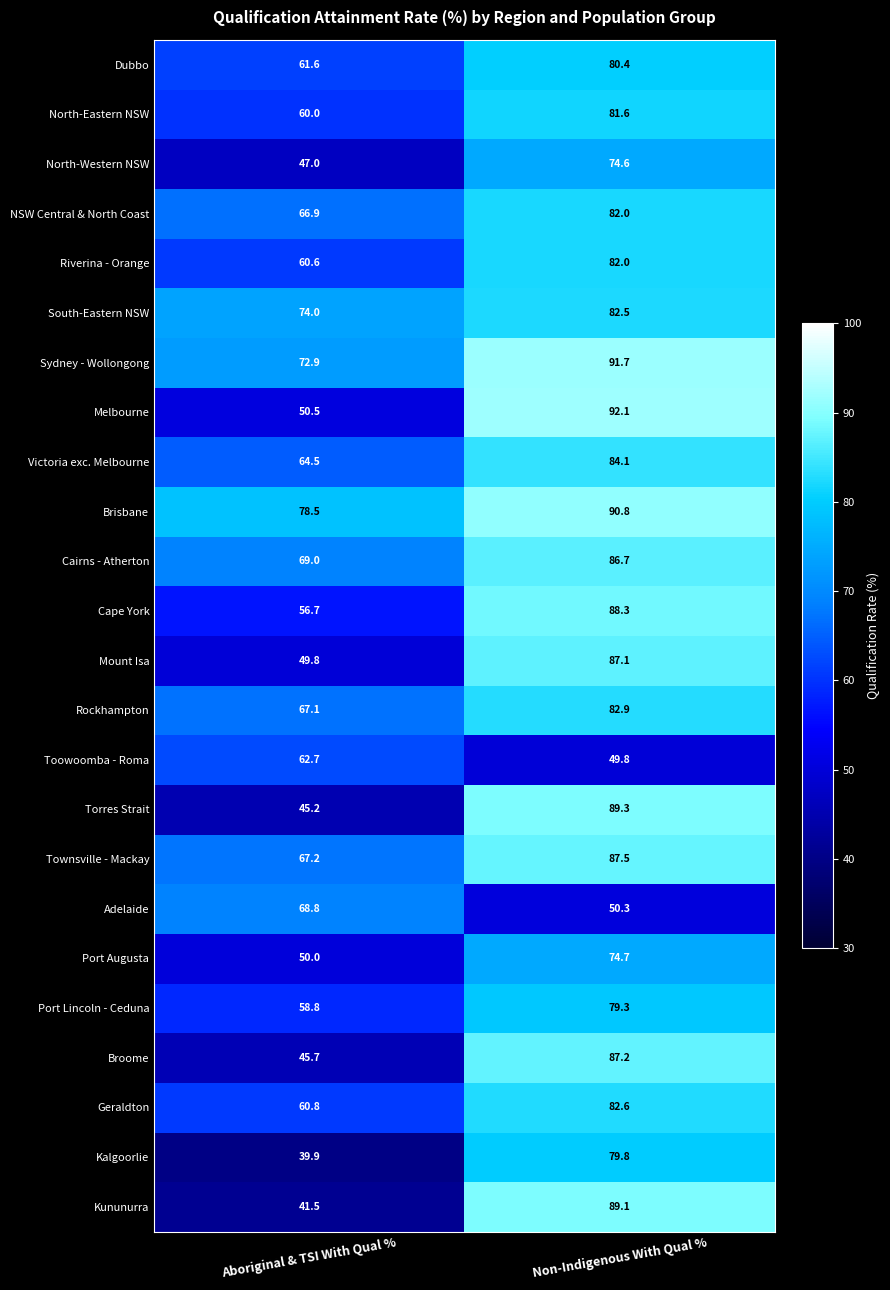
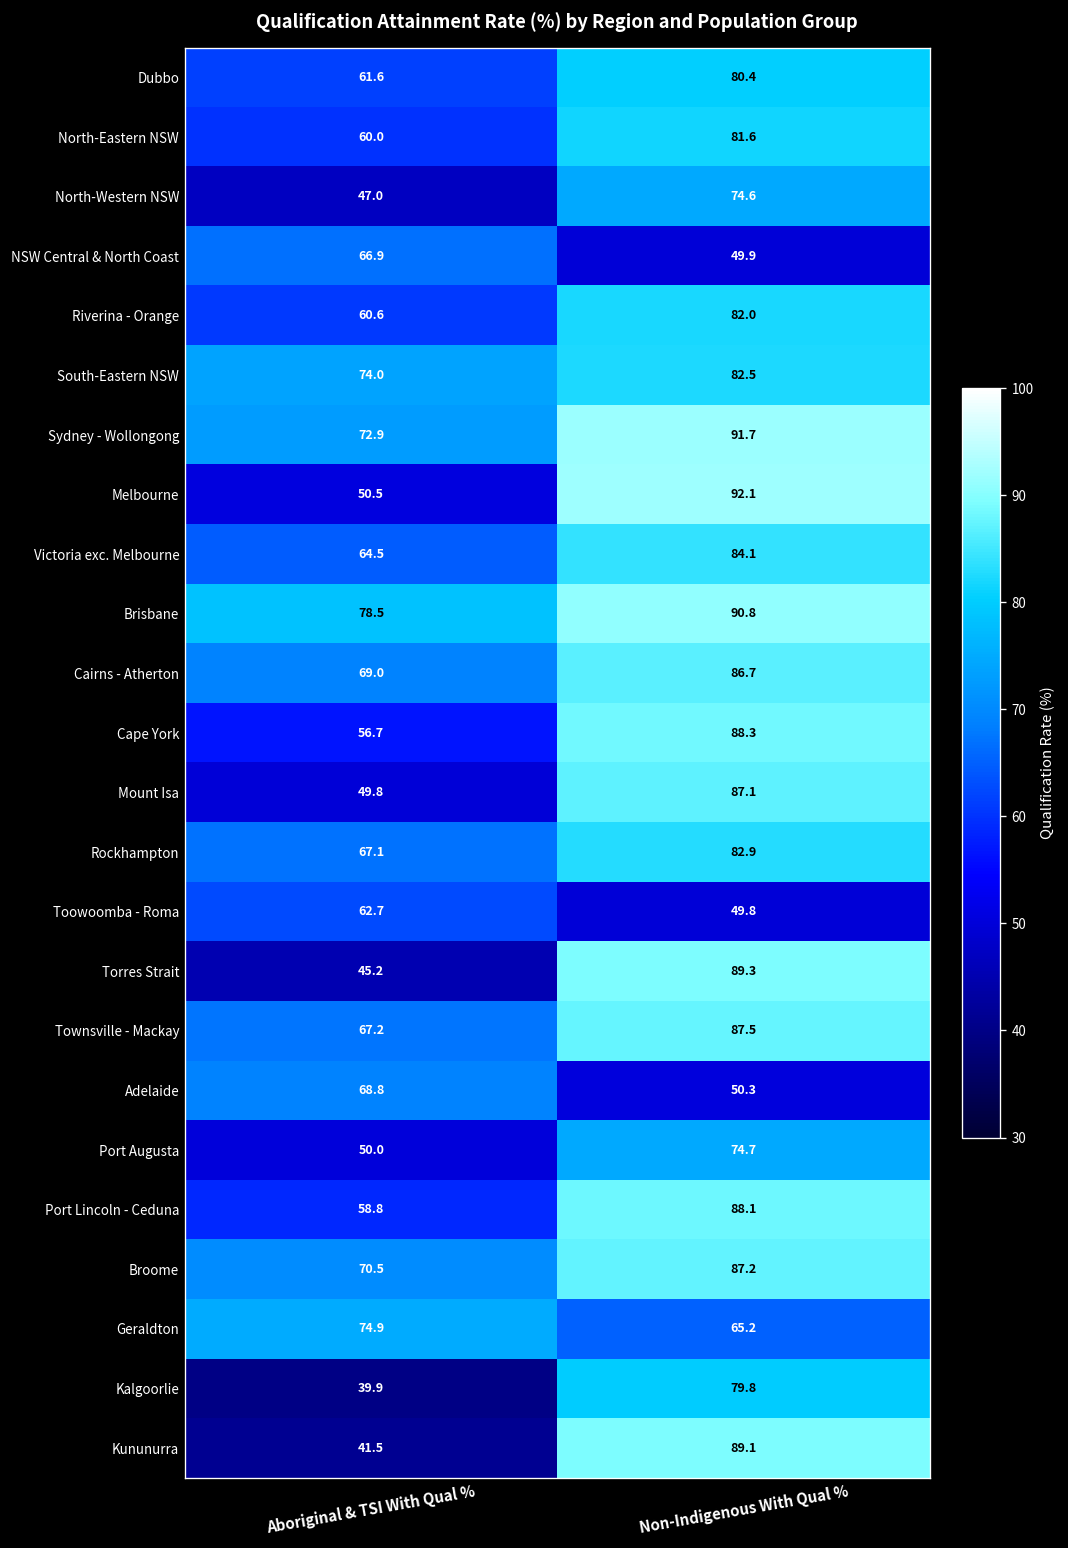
  {
    "Dubbo": {
      "Aboriginal & TSI With Qual %": 61.6,
      "Non-Indigenous With Qual %": 80.4
    },
    "North-Eastern NSW": {
      "Aboriginal & TSI With Qual %": 60.0,
      "Non-Indigenous With Qual %": 81.6
    },
    "North-Western NSW": {
      "Aboriginal & TSI With Qual %": 47.0,
      "Non-Indigenous With Qual %": 74.6
    },
    "NSW Central & North Coast": {
      "Aboriginal & TSI With Qual %": 66.9,
-     "Non-Indigenous With Qual %": 82.0
+     "Non-Indigenous With Qual %": 49.9
    },
    "Riverina - Orange": {
      "Aboriginal & TSI With Qual %": 60.6,
      "Non-Indigenous With Qual %": 82.0
    },
    "South-Eastern NSW": {
      "Aboriginal & TSI With Qual %": 74.0,
      "Non-Indigenous With Qual %": 82.5
    },
    "Sydney - Wollongong": {
      "Aboriginal & TSI With Qual %": 72.9,
      "Non-Indigenous With Qual %": 91.7
    },
    "Melbourne": {
      "Aboriginal & TSI With Qual %": 50.5,
      "Non-Indigenous With Qual %": 92.1
    },
    "Victoria exc. Melbourne": {
      "Aboriginal & TSI With Qual %": 64.5,
      "Non-Indigenous With Qual %": 84.1
    },
    "Brisbane": {
      "Aboriginal & TSI With Qual %": 78.5,
      "Non-Indigenous With Qual %": 90.8
    },
    "Cairns - Atherton": {
      "Aboriginal & TSI With Qual %": 69.0,
      "Non-Indigenous With Qual %": 86.7
    },
    "Cape York": {
      "Aboriginal & TSI With Qual %": 56.7,
      "Non-Indigenous With Qual %": 88.3
    },
    "Mount Isa": {
      "Aboriginal & TSI With Qual %": 49.8,
      "Non-Indigenous With Qual %": 87.1
    },
    "Rockhampton": {
      "Aboriginal & TSI With Qual %": 67.1,
      "Non-Indigenous With Qual %": 82.9
    },
    "Toowoomba - Roma": {
      "Aboriginal & TSI With Qual %": 62.7,
      "Non-Indigenous With Qual %": 49.8
    },
    "Torres Strait": {
      "Aboriginal & TSI With Qual %": 45.2,
      "Non-Indigenous With Qual %": 89.3
    },
    "Townsville - Mackay": {
      "Aboriginal & TSI With Qual %": 67.2,
      "Non-Indigenous With Qual %": 87.5
    },
    "Adelaide": {
      "Aboriginal & TSI With Qual %": 68.8,
      "Non-Indigenous With Qual %": 50.3
    },
    "Port Augusta": {
      "Aboriginal & TSI With Qual %": 50.0,
      "Non-Indigenous With Qual %": 74.7
    },
    "Port Lincoln - Ceduna": {
      "Aboriginal & TSI With Qual %": 58.8,
-     "Non-Indigenous With Qual %": 79.3
+     "Non-Indigenous With Qual %": 88.1
    },
    "Broome": {
-     "Aboriginal & TSI With Qual %": 45.7,
+     "Aboriginal & TSI With Qual %": 70.5,
      "Non-Indigenous With Qual %": 87.2
    },
    "Geraldton": {
-     "Aboriginal & TSI With Qual %": 60.8,
-     "Non-Indigenous With Qual %": 82.6
+     "Aboriginal & TSI With Qual %": 74.9,
+     "Non-Indigenous With Qual %": 65.2
    },
    "Kalgoorlie": {
      "Aboriginal & TSI With Qual %": 39.9,
      "Non-Indigenous With Qual %": 79.8
    },
    "Kununurra": {
      "Aboriginal & TSI With Qual %": 41.5,
      "Non-Indigenous With Qual %": 89.1
    }
  }
